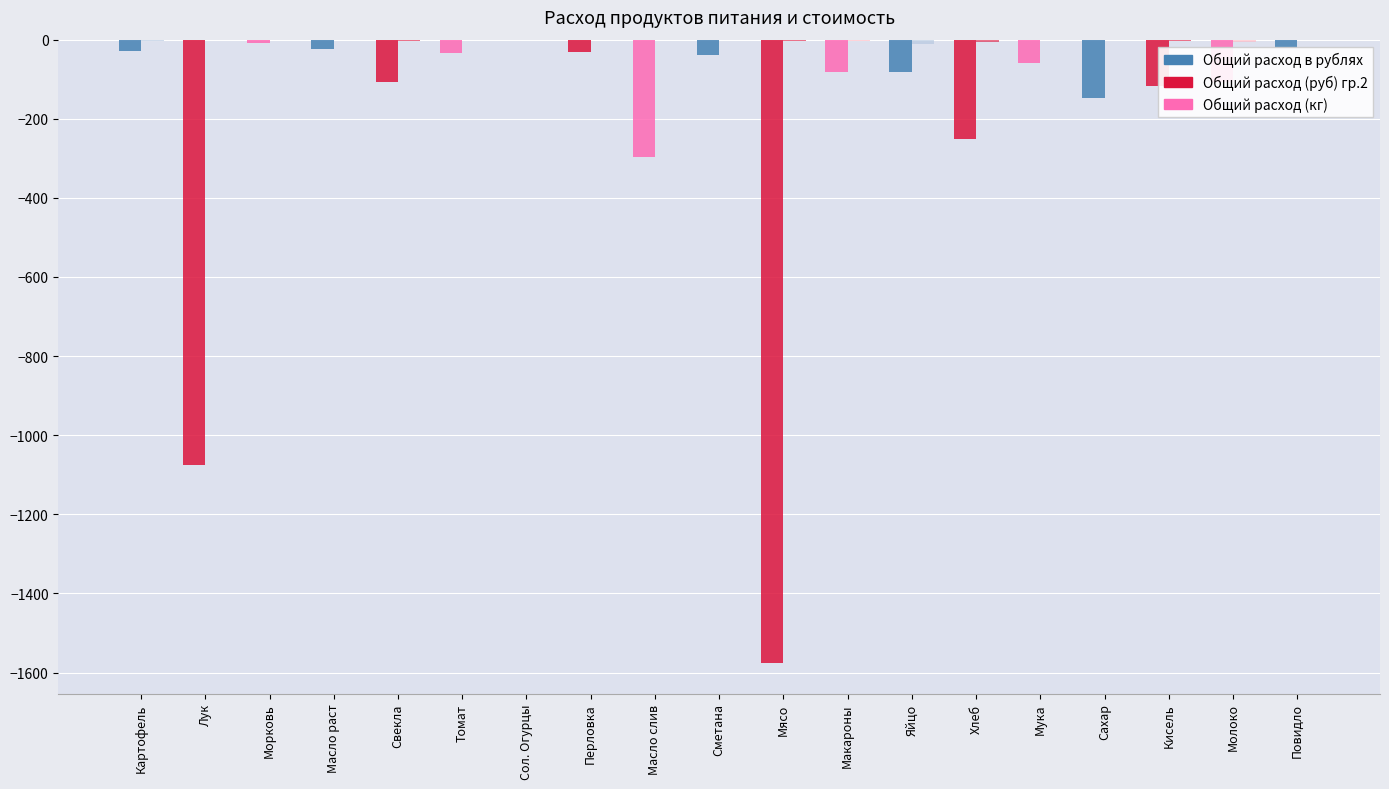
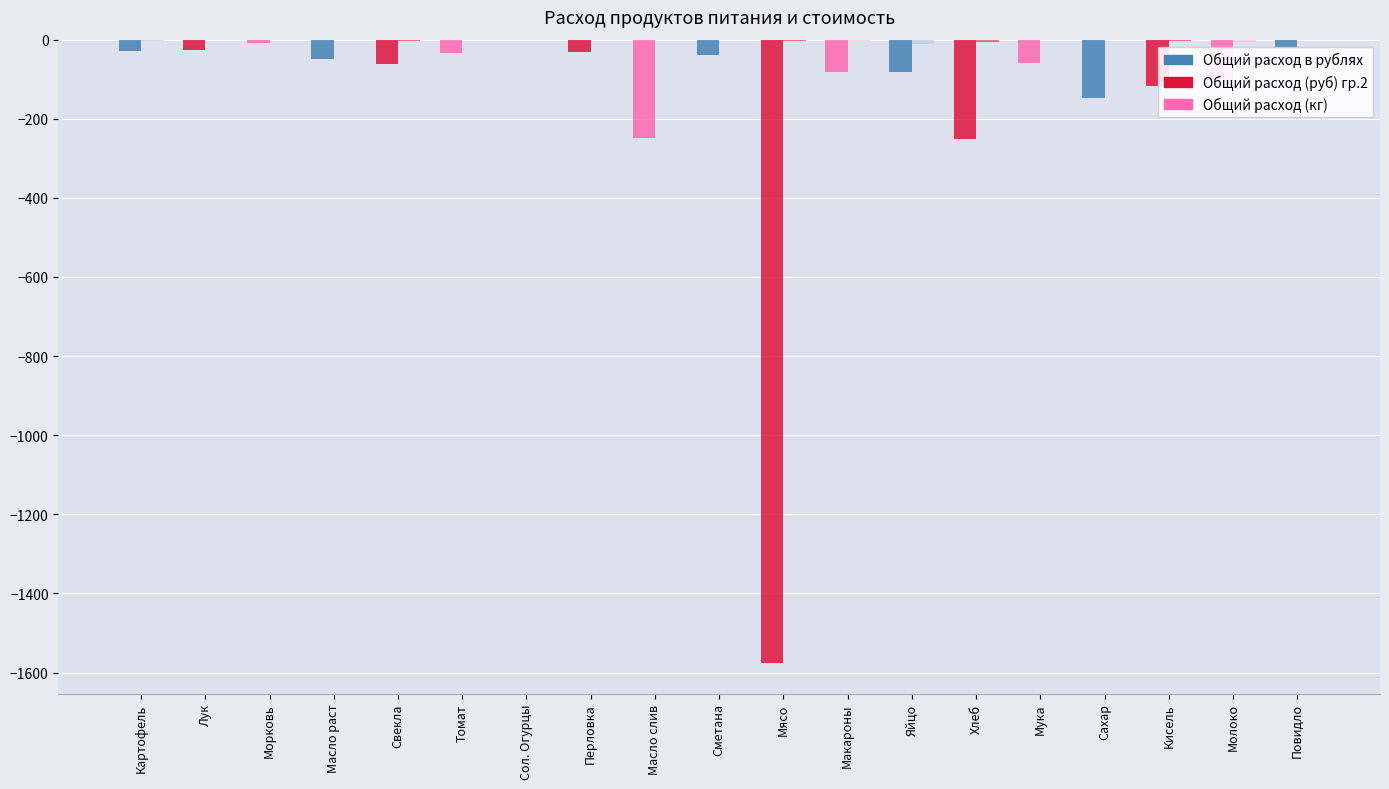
  {
    "Общий расход в рублях": {
      "Картофель": -30,
-     "Лук": -1080,
+     "Лук": -30,
      "Морковь": -10,
-     "Масло раст": -20,
-     "Свекла": -110,
+     "Масло раст": -50,
+     "Свекла": -60,
      "Томат": -30,
      "Сол. Огурцы": 0,
      "Перловка": -30,
-     "Масло слив": -300,
+     "Масло слив": -250,
      "Сметана": -40,
      "Мясо": -1580,
      "Макароны": -80,
      "Яйцо": -80,
      "Хлеб": -250,
      "Мука": -60,
      "Сахар": -150,
      "Кисель": -120
    }
  }
